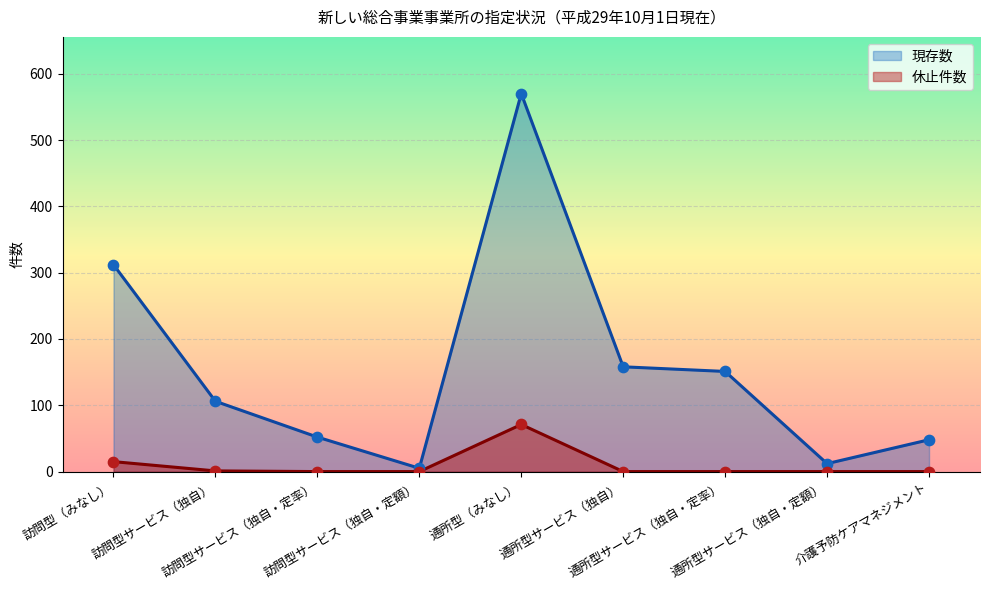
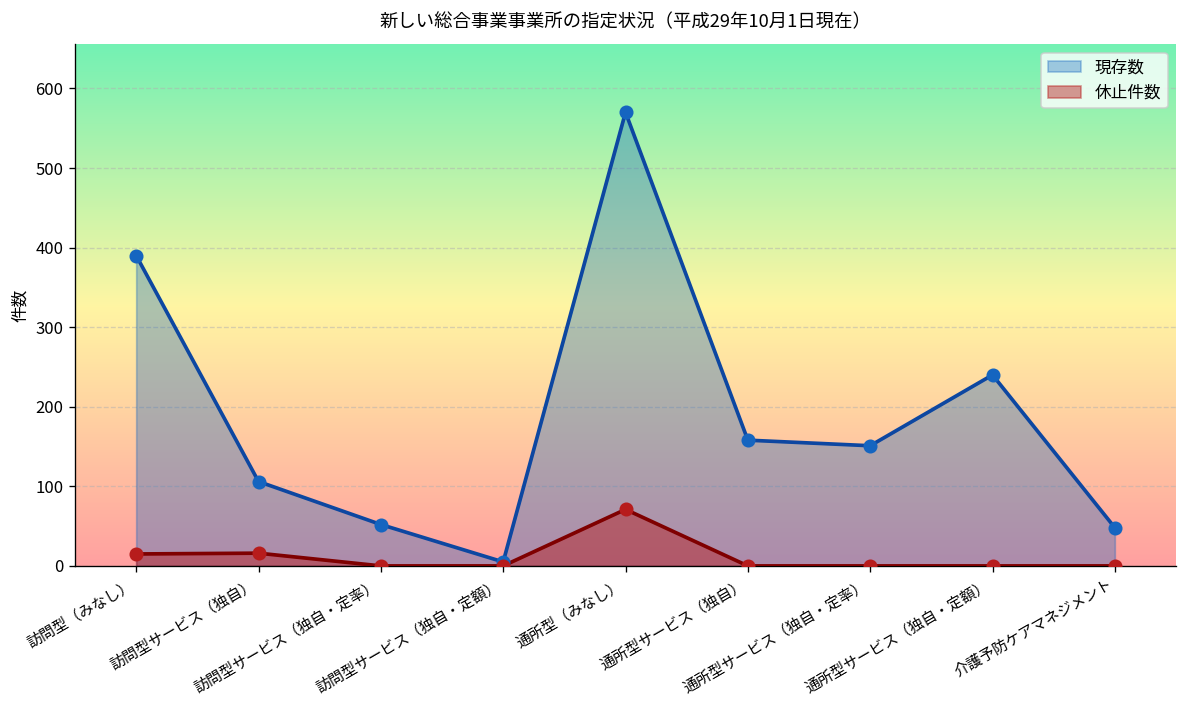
  {
    "現存数": {
-     "訪問型（みなし）": 310,
+     "訪問型（みなし）": 390,
      "訪問型サービス（独自）": 110,
      "訪問型サービス（独自・定率）": 50,
      "訪問型サービス（独自・定額）": 10,
      "通所型（みなし）": 570,
      "通所型サービス（独自）": 160,
      "通所型サービス（独自・定率）": 150,
-     "通所型サービス（独自・定額）": 10,
+     "通所型サービス（独自・定額）": 240,
      "介護予防ケアマネジメント": 50
    },
    "休止件数": {
      "訪問型（みなし）": 20,
-     "訪問型サービス（独自）": 0,
+     "訪問型サービス（独自）": 20,
      "訪問型サービス（独自・定率）": 0,
      "訪問型サービス（独自・定額）": 0,
      "通所型（みなし）": 70,
      "通所型サービス（独自）": 0,
      "通所型サービス（独自・定率）": 0,
      "通所型サービス（独自・定額）": 0,
      "介護予防ケアマネジメント": 0
    }
  }
